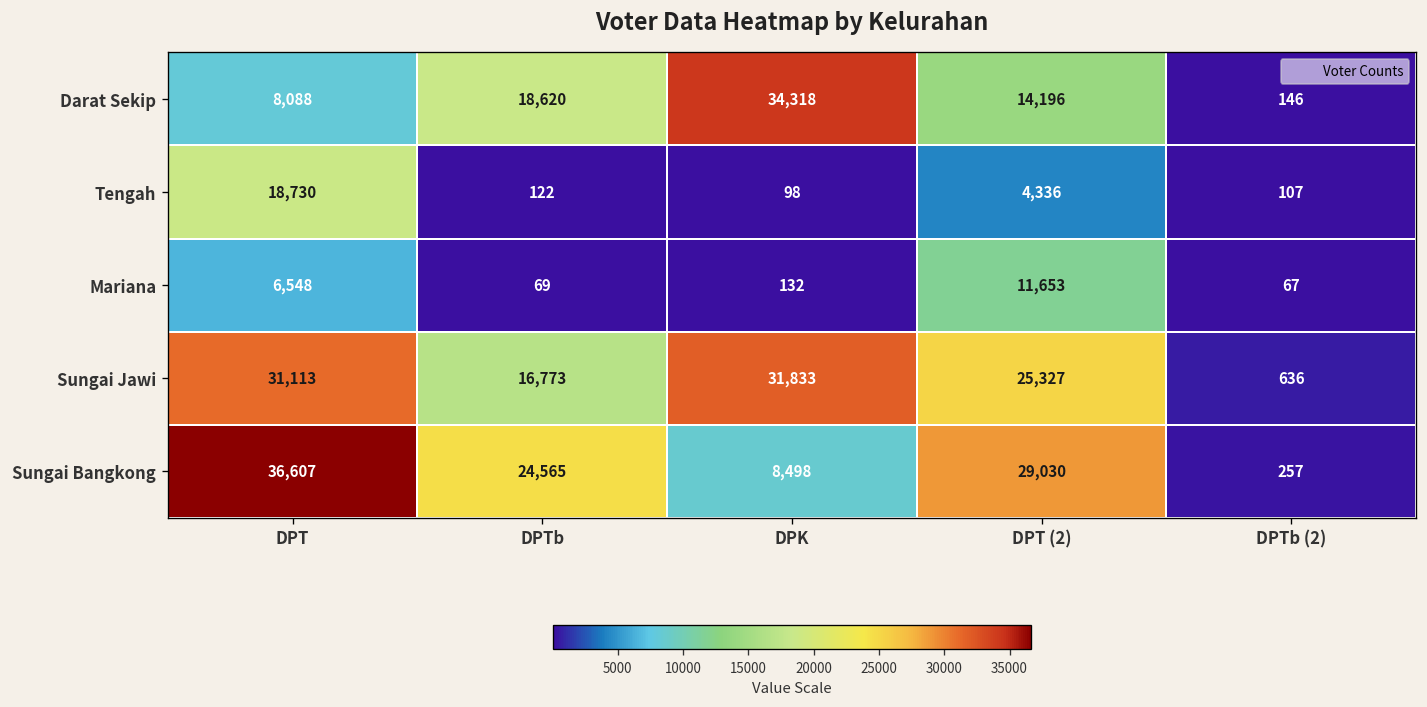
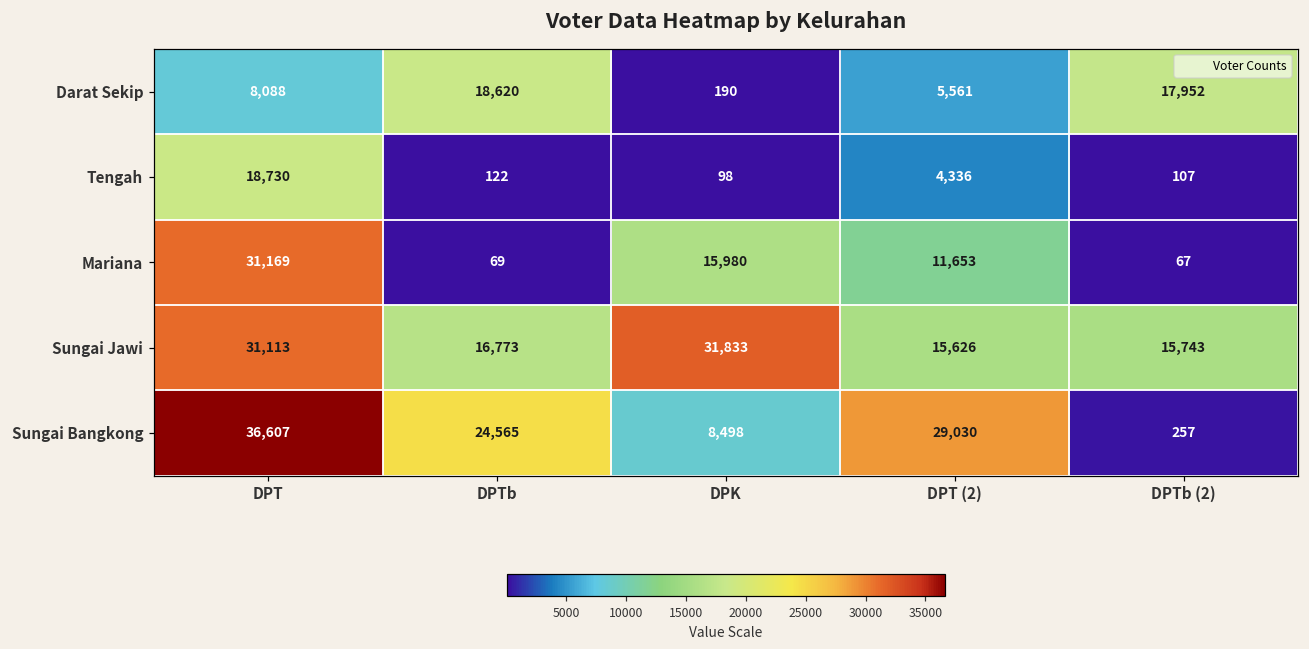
  {
    "Darat Sekip": {
      "DPT": "8,088",
      "DPTb": "18,620",
-     "DPK": "34,318",
-     "DPT (2)": "14,196",
-     "DPTb (2)": "146"
+     "DPK": "190",
+     "DPT (2)": "5,561",
+     "DPTb (2)": "17,952"
    },
    "Tengah": {
      "DPT": "18,730",
      "DPTb": "122",
      "DPK": "98",
      "DPT (2)": "4,336",
      "DPTb (2)": "107"
    },
    "Mariana": {
-     "DPT": "6,548",
+     "DPT": "31,169",
      "DPTb": "69",
-     "DPK": "132",
+     "DPK": "15,980",
      "DPT (2)": "11,653",
      "DPTb (2)": "67"
    },
    "Sungai Jawi": {
      "DPT": "31,113",
      "DPTb": "16,773",
      "DPK": "31,833",
-     "DPT (2)": "25,327",
-     "DPTb (2)": "636"
+     "DPT (2)": "15,626",
+     "DPTb (2)": "15,743"
    },
    "Sungai Bangkong": {
      "DPT": "36,607",
      "DPTb": "24,565",
      "DPK": "8,498",
      "DPT (2)": "29,030",
      "DPTb (2)": "257"
    }
  }
